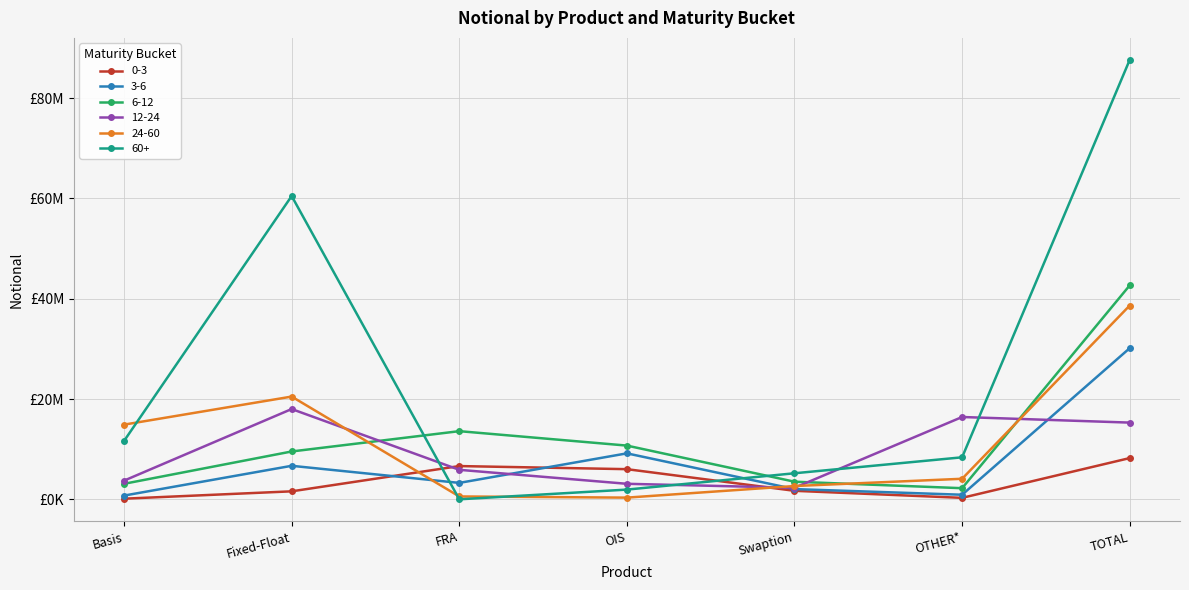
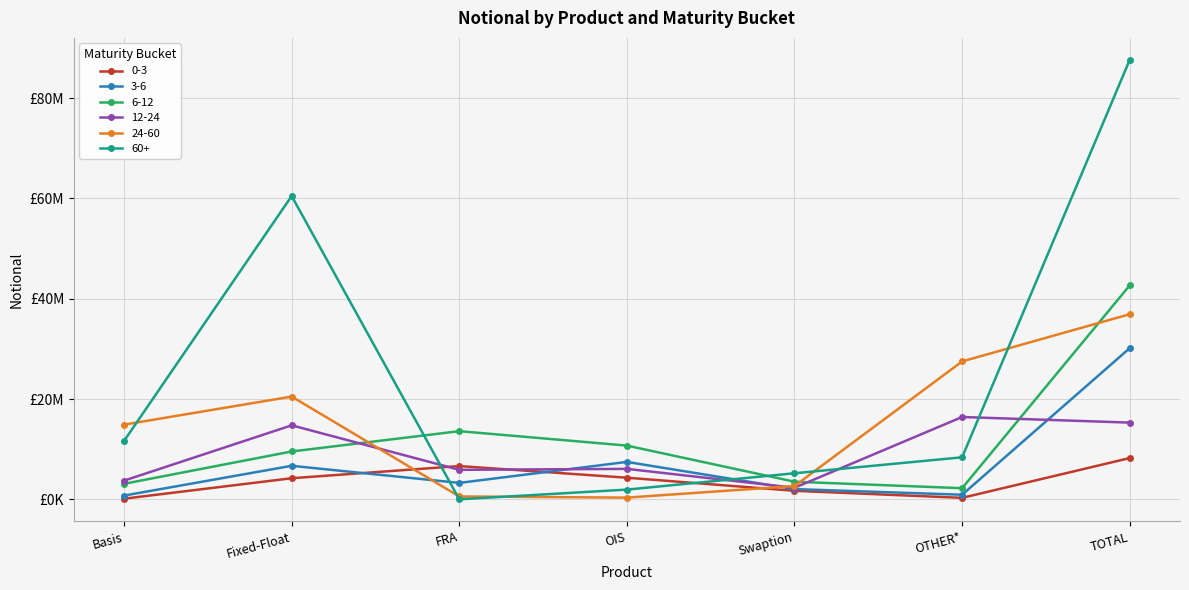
  {
    "0-3": {
      "Basis": "£0",
-     "Fixed-Float": "£2000000",
+     "Fixed-Float": "£4000000",
      "FRA": "£7000000",
-     "OIS": "£6000000",
+     "OIS": "£4000000",
      "OTHER*": "£0",
      "TOTAL": "£8000000"
    },
    "3-6": {
      "Basis": "£1000000",
      "Fixed-Float": "£7000000",
      "FRA": "£3000000",
-     "OIS": "£9000000",
+     "OIS": "£7000000",
      "OTHER*": "£1000000",
      "TOTAL": "£30000000"
    },
    "12-24": {
      "Basis": "£4000000",
-     "Fixed-Float": "£18000000",
+     "Fixed-Float": "£15000000",
      "FRA": "£6000000",
-     "OIS": "£3000000",
+     "OIS": "£6000000",
      "OTHER*": "£16000000",
      "TOTAL": "£15000000"
    },
    "24-60": {
      "Basis": "£15000000",
      "Fixed-Float": "£20000000",
      "FRA": "£1000000",
      "OIS": "£0",
-     "OTHER*": "£4000000",
-     "TOTAL": "£39000000"
+     "OTHER*": "£28000000",
+     "TOTAL": "£37000000"
    }
  }
